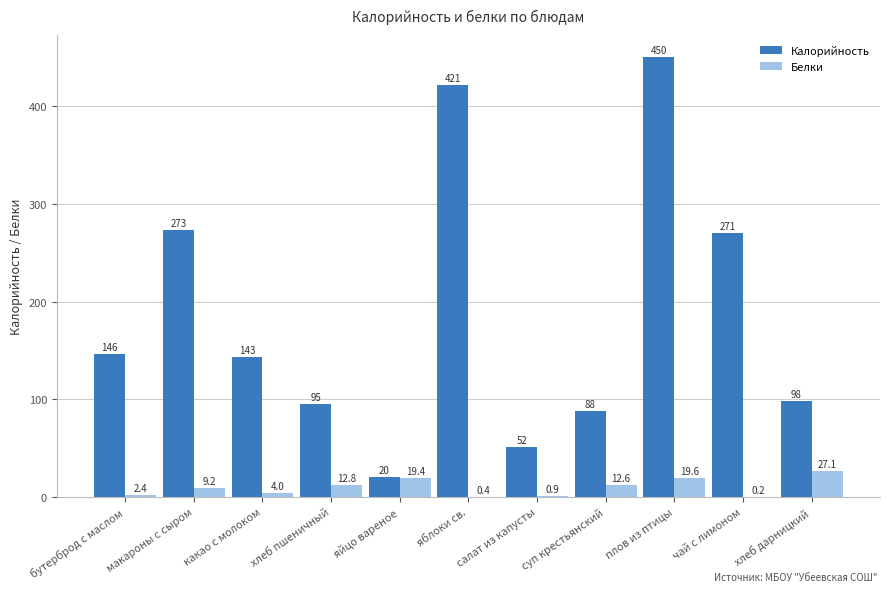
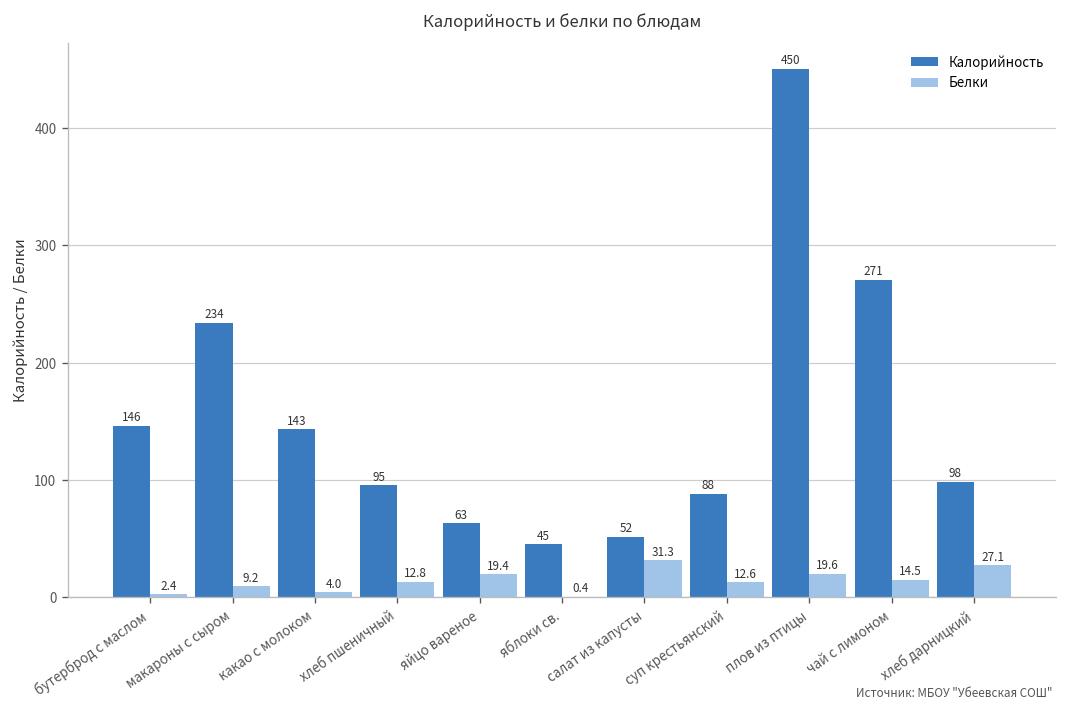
  {
    "Калорийность": {
      "бутерброд с маслом": 146,
-     "макароны с сыром": 273,
+     "макароны с сыром": 234,
      "какао с молоком": 143,
      "хлеб пшеничный": 95,
-     "яйцо вареное": 20,
-     "яблоки св.": 421,
+     "яйцо вареное": 63,
+     "яблоки св.": 45,
      "салат из капусты": 52,
      "суп крестьянский": 88,
      "плов из птицы": 450,
      "чай с лимоном": 271,
      "хлеб дарницкий": 98
    },
    "Белки": {
      "бутерброд с маслом": 2.4,
      "макароны с сыром": 9.2,
      "какао с молоком": 4.0,
      "хлеб пшеничный": 12.8,
      "яйцо вареное": 19.4,
      "яблоки св.": 0.4,
-     "салат из капусты": 0.9,
+     "салат из капусты": 31.3,
      "суп крестьянский": 12.6,
      "плов из птицы": 19.6,
-     "чай с лимоном": 0.2,
+     "чай с лимоном": 14.5,
      "хлеб дарницкий": 27.1
    }
  }
